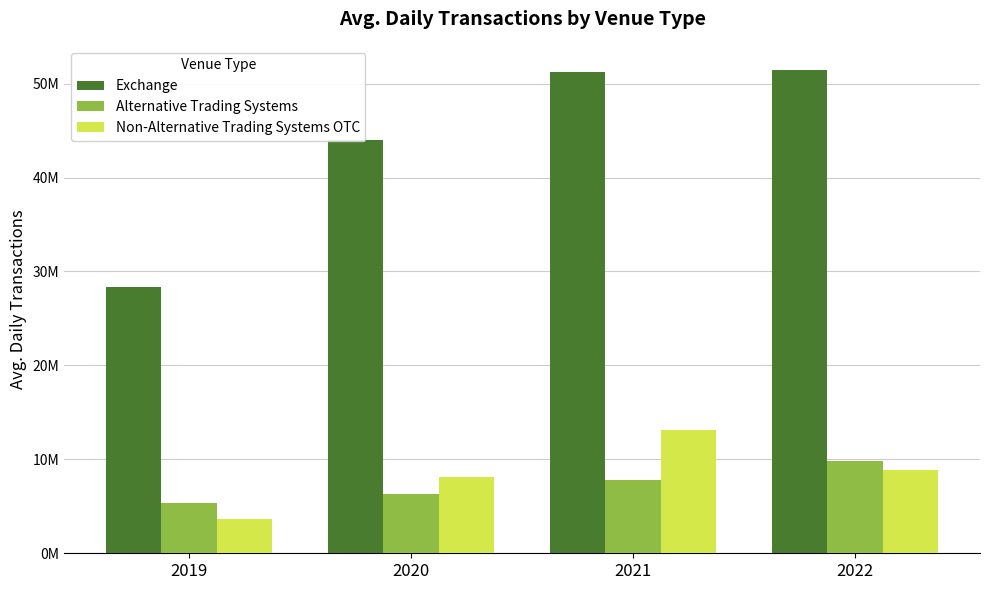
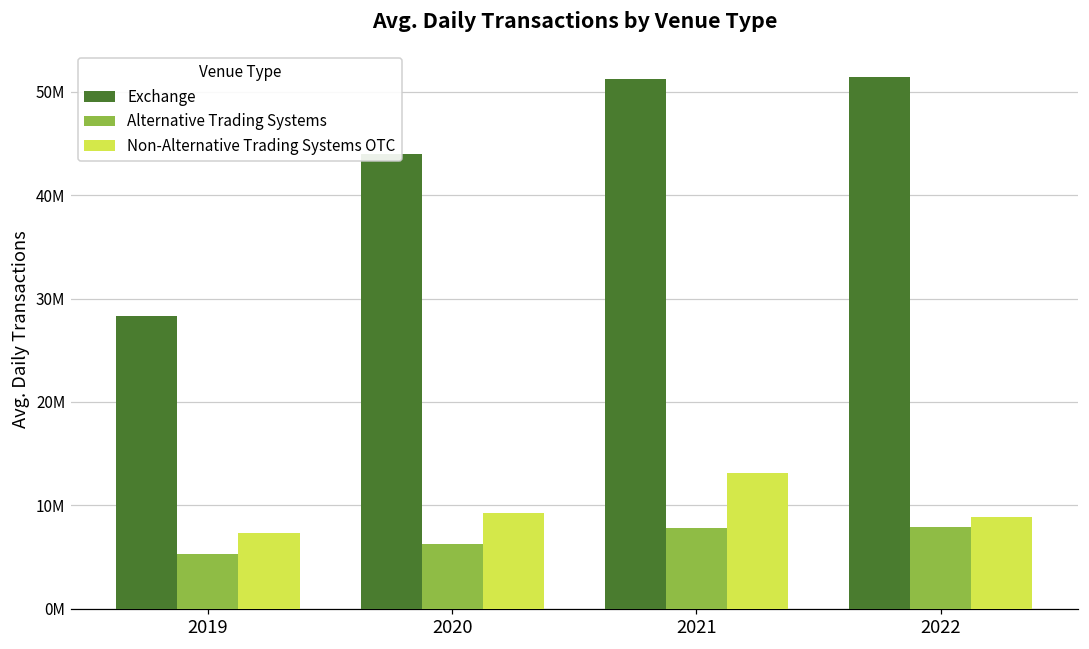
  {
    "Exchange": {
      "2019": 28000000,
      "2021": 51000000,
      "2022": 51000000
    },
    "Alternative Trading Systems": {
      "2019": 5000000,
      "2020": 6000000,
      "2021": 8000000,
-     "2022": 10000000
+     "2022": 8000000
    },
    "Non-Alternative Trading Systems OTC": {
-     "2019": 4000000,
-     "2020": 8000000,
+     "2019": 7000000,
+     "2020": 9000000,
      "2021": 13000000,
      "2022": 9000000
    }
  }
